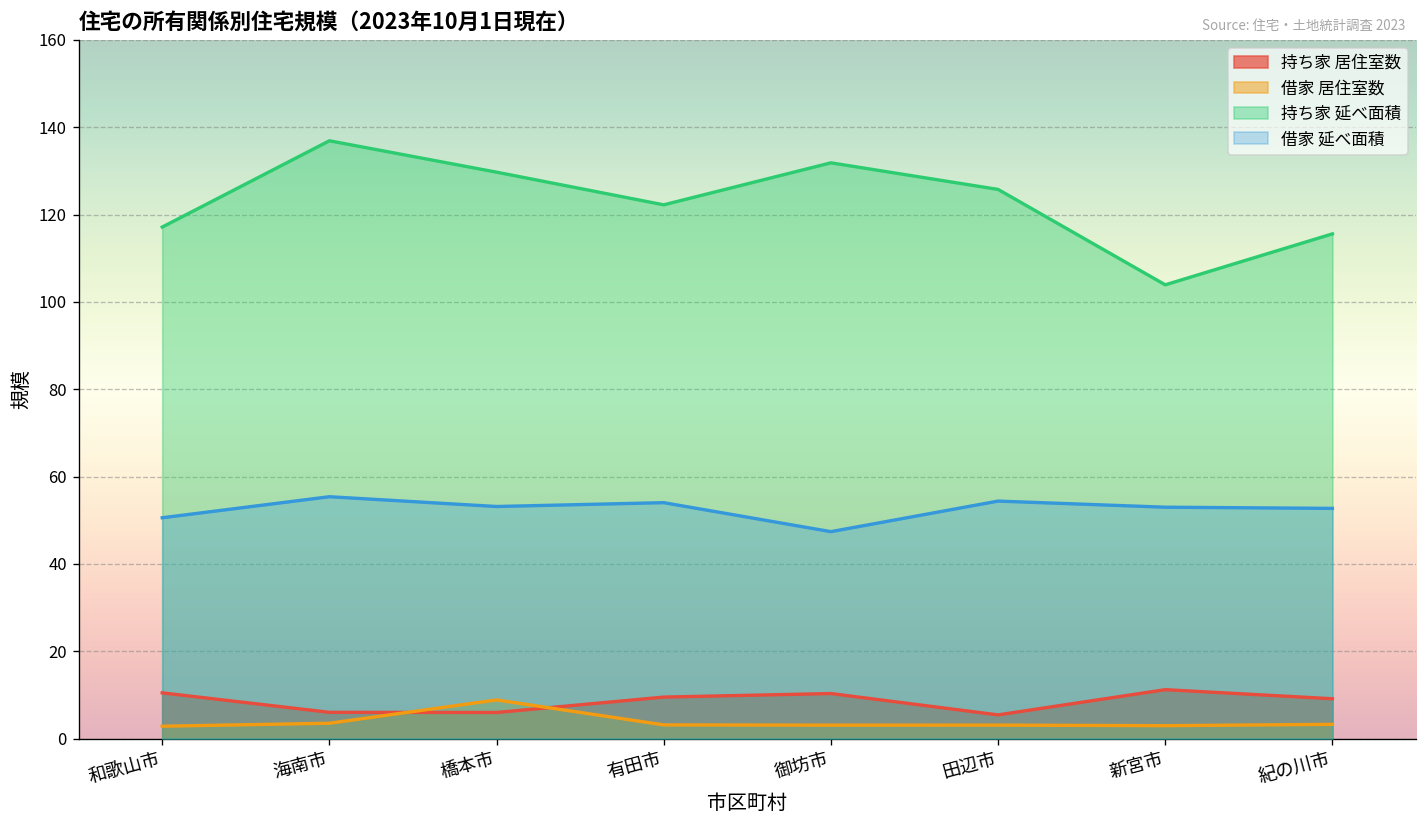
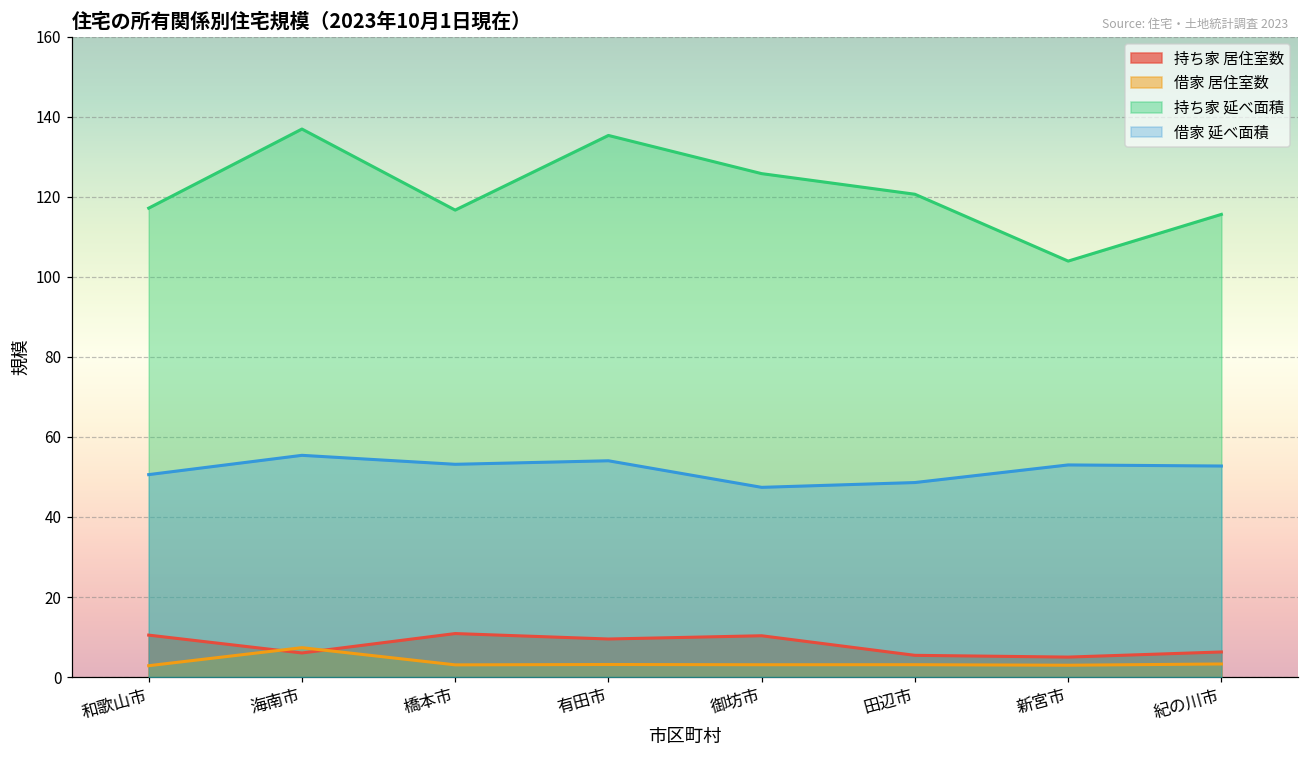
  {
    "持ち家 居住室数": {
      "和歌山市": 10,
      "海南市": 6,
-     "橋本市": 6,
+     "橋本市": 11,
      "有田市": 10,
      "御坊市": 10,
      "田辺市": 5,
-     "新宮市": 11,
-     "紀の川市": 9
+     "新宮市": 5,
+     "紀の川市": 6
    },
    "借家 居住室数": {
      "和歌山市": 3,
-     "海南市": 4,
-     "橋本市": 9,
+     "海南市": 7,
+     "橋本市": 3,
      "有田市": 3,
      "御坊市": 3,
      "田辺市": 3,
      "新宮市": 3,
      "紀の川市": 3
    },
    "持ち家 延べ面積": {
      "和歌山市": 117,
      "海南市": 137,
-     "橋本市": 130,
-     "有田市": 122,
-     "御坊市": 132,
-     "田辺市": 126,
+     "橋本市": 117,
+     "有田市": 135,
+     "御坊市": 126,
+     "田辺市": 121,
      "新宮市": 104,
      "紀の川市": 116
    },
    "借家 延べ面積": {
      "和歌山市": 51,
      "海南市": 55,
      "橋本市": 53,
      "有田市": 54,
      "御坊市": 47,
-     "田辺市": 54,
+     "田辺市": 49,
      "新宮市": 53,
      "紀の川市": 53
    }
  }
